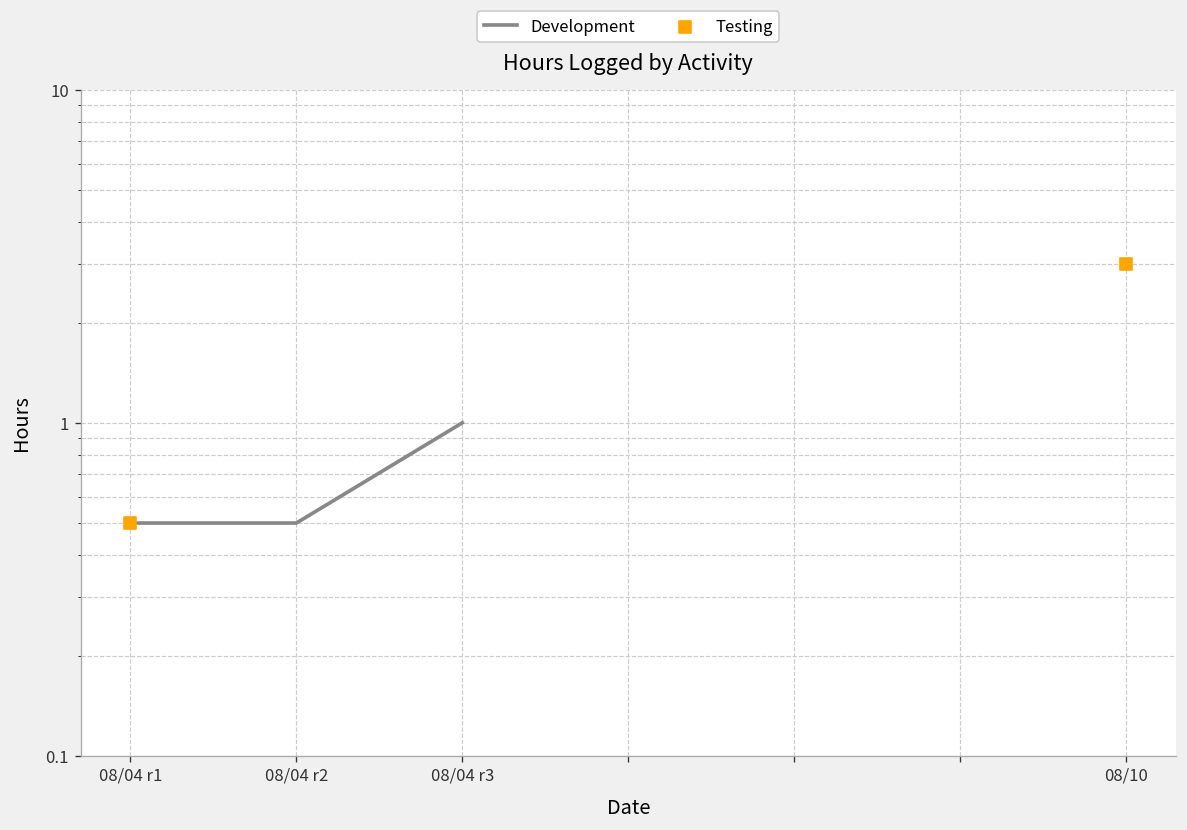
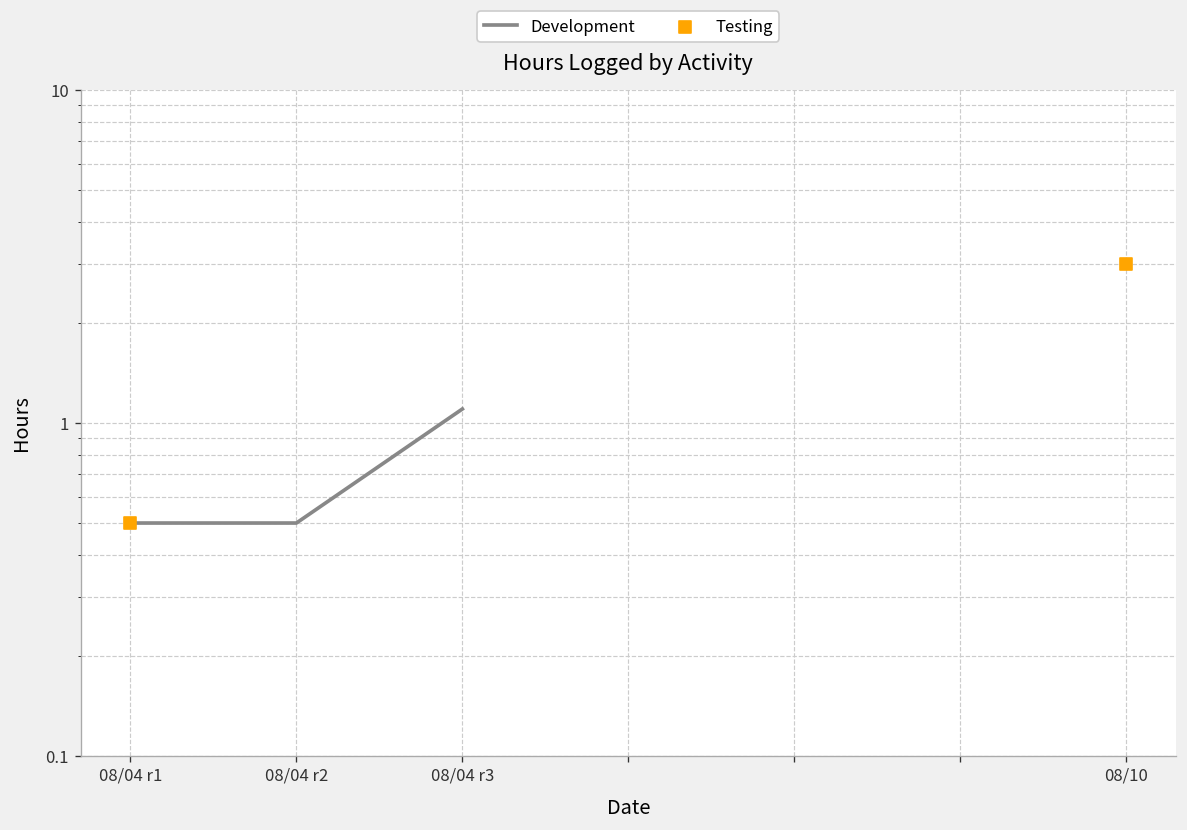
  {
    "Development": {
      "08/04 r2": 0.5,
-     "08/04 r3": 1.0
+     "08/04 r3": 1.1
    }
  }
